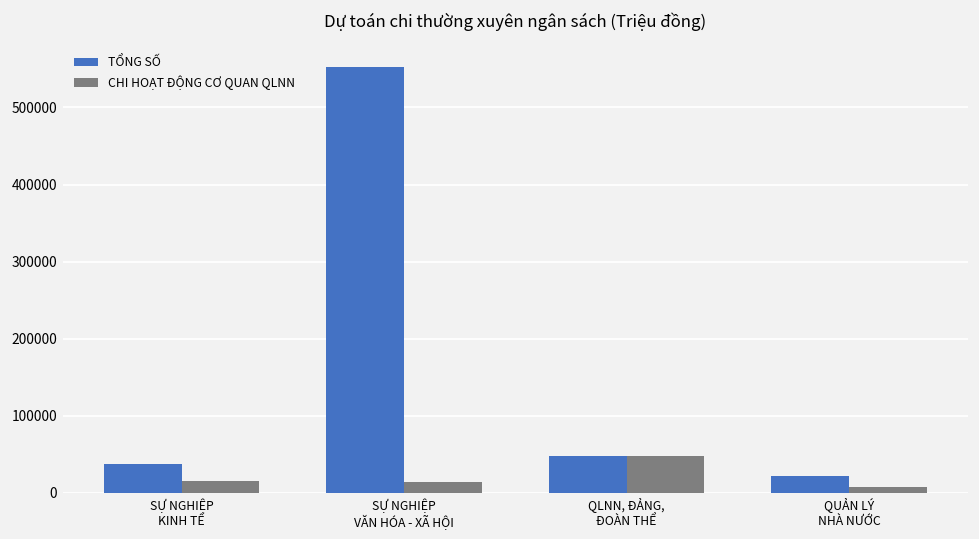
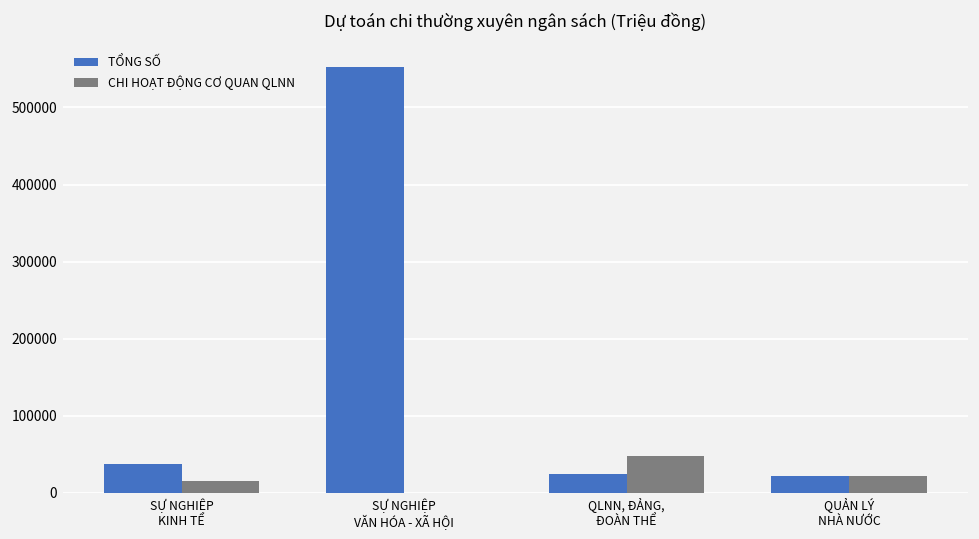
  {
    "TỔNG SỐ": {
      "SỰ NGHIỆP KINH TẾ": 40000,
      "SỰ NGHIỆP VĂN HÓA - XÃ HỘI": 550000,
-     "QLNN, ĐẢNG, ĐOÀN THỂ": 50000,
+     "QLNN, ĐẢNG, ĐOÀN THỂ": 20000,
      "QUẢN LÝ NHÀ NƯỚC": 20000
    },
    "CHI HOẠT ĐỘNG CƠ QUAN QLNN": {
      "SỰ NGHIỆP KINH TẾ": 20000,
-     "SỰ NGHIỆP VĂN HÓA - XÃ HỘI": 10000,
+     "SỰ NGHIỆP VĂN HÓA - XÃ HỘI": 0,
      "QLNN, ĐẢNG, ĐOÀN THỂ": 50000,
-     "QUẢN LÝ NHÀ NƯỚC": 10000
+     "QUẢN LÝ NHÀ NƯỚC": 20000
    }
  }
